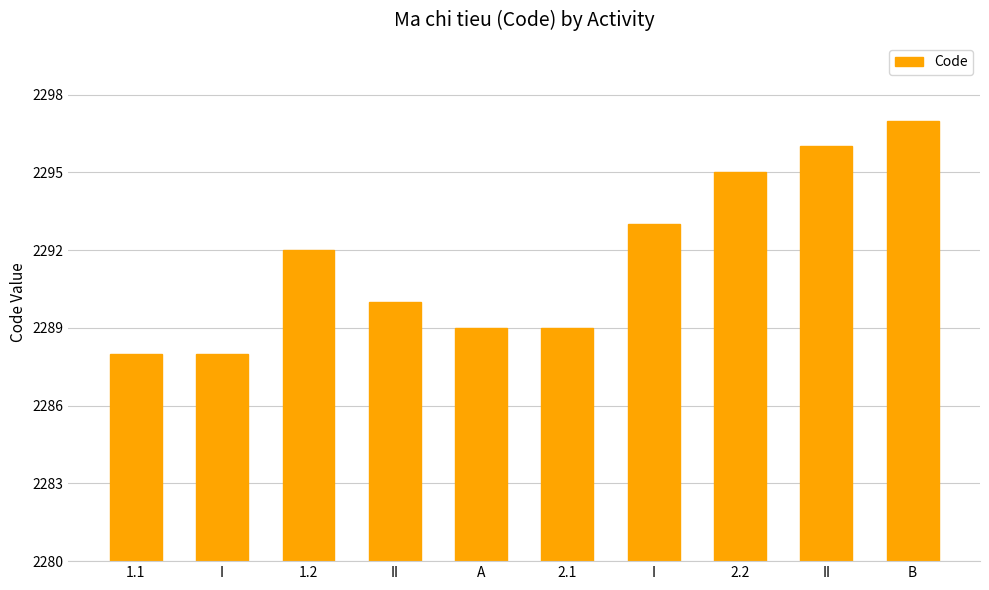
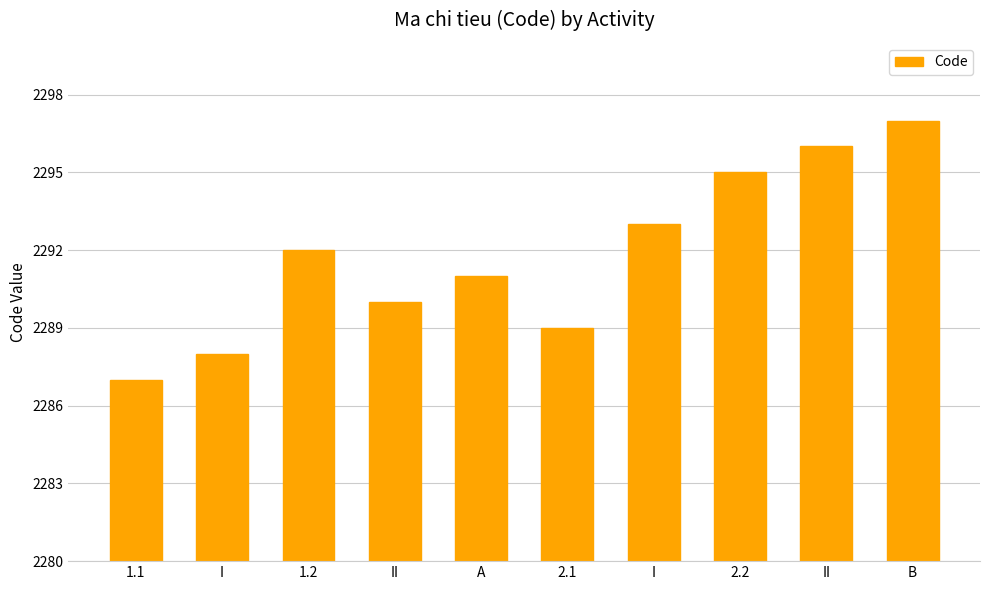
  {
-   "1.1": 2288,
+   "1.1": 2287,
    "1.2": 2292,
-   "A": 2289,
+   "A": 2291,
    "2.1": 2289,
    "2.2": 2295,
    "B": 2297
  }
